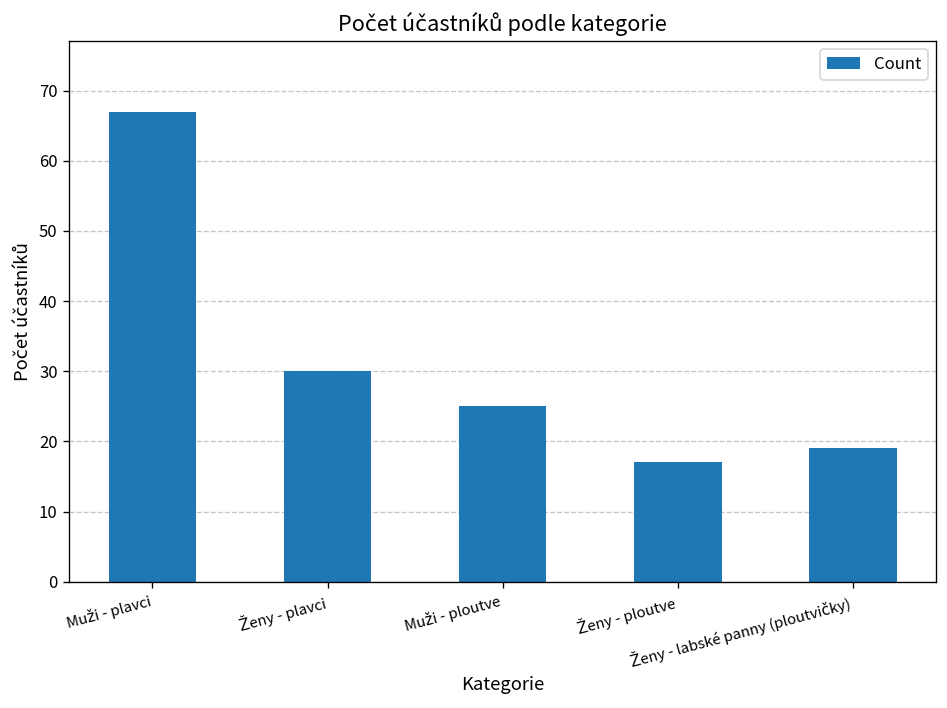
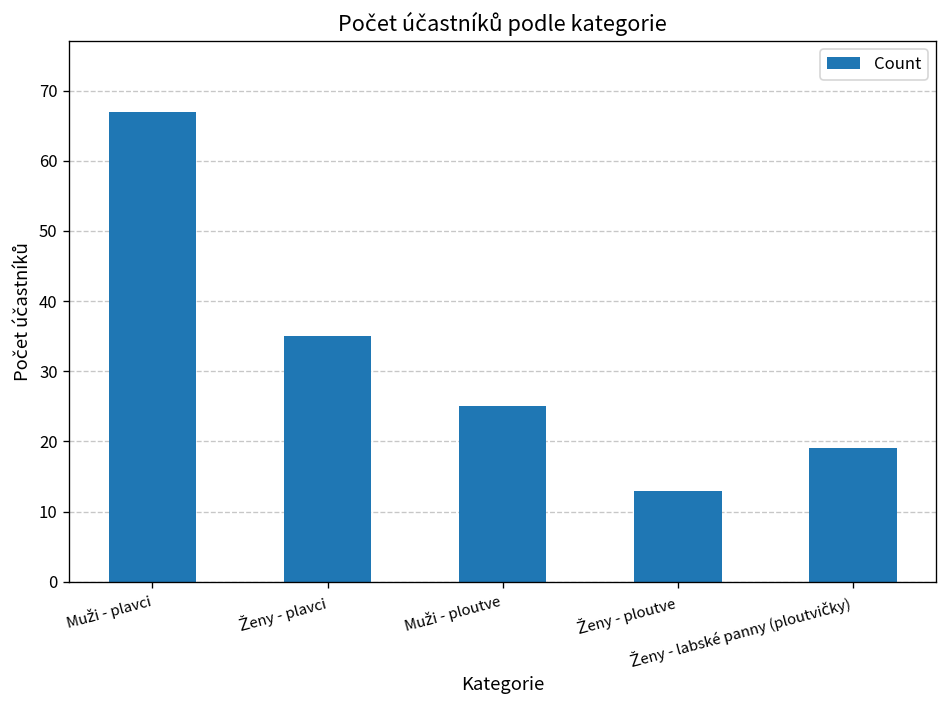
  {
    "Muži - plavci": 67,
-   "Ženy - plavci": 30,
+   "Ženy - plavci": 35,
    "Muži - ploutve": 25,
-   "Ženy - ploutve": 17,
+   "Ženy - ploutve": 13,
    "Ženy - labské panny (ploutvičky)": 19
  }
